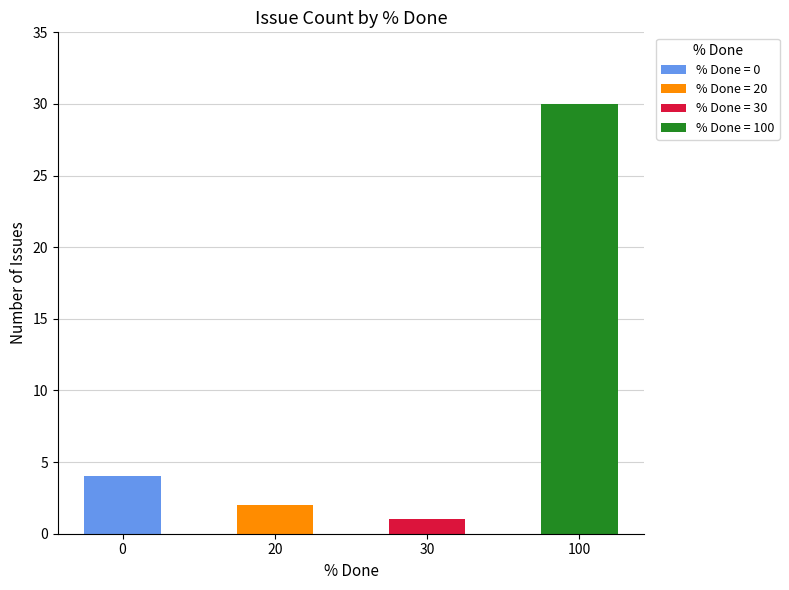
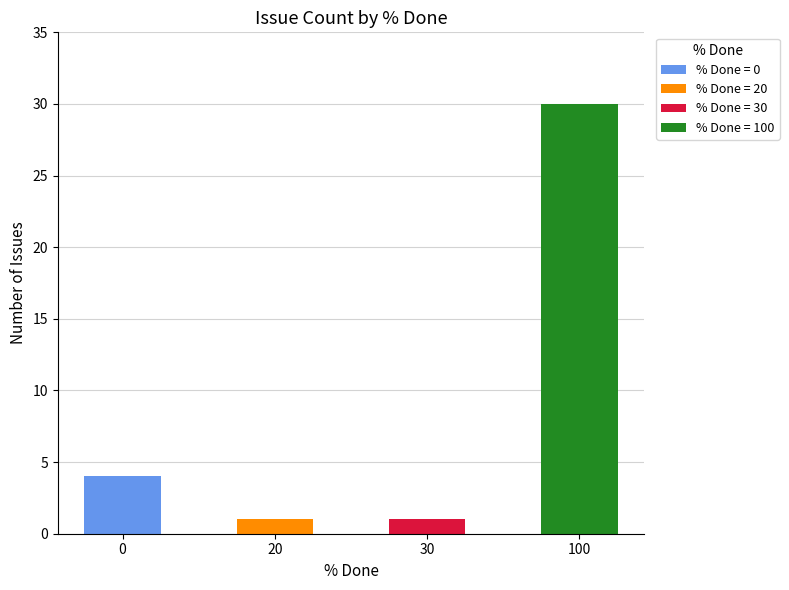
  {
    "0": 4,
-   "20": 2,
+   "20": 1,
    "30": 1,
    "100": 30
  }
